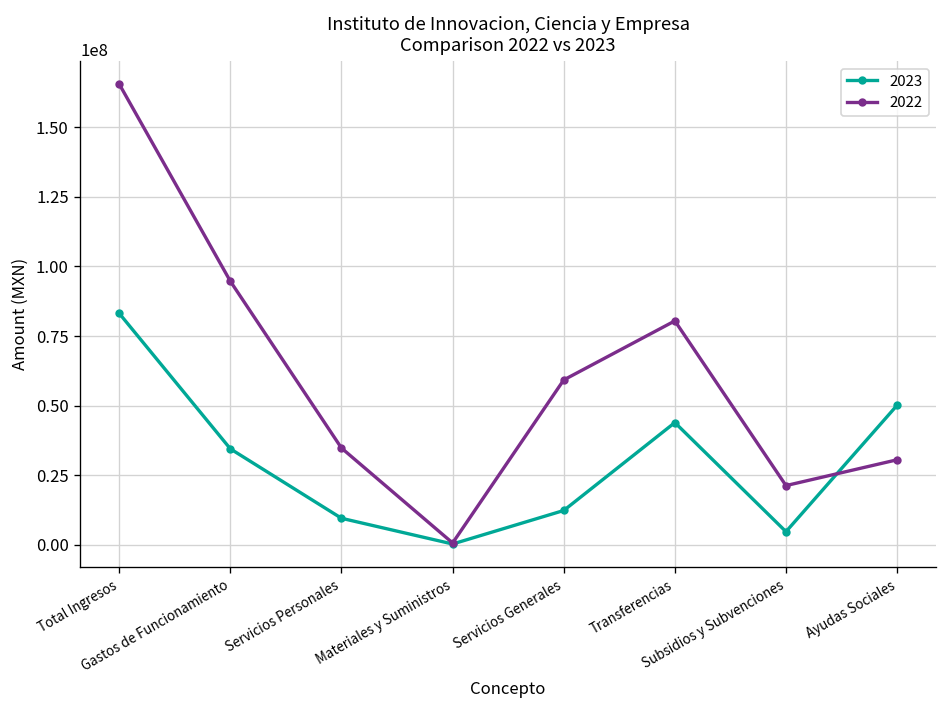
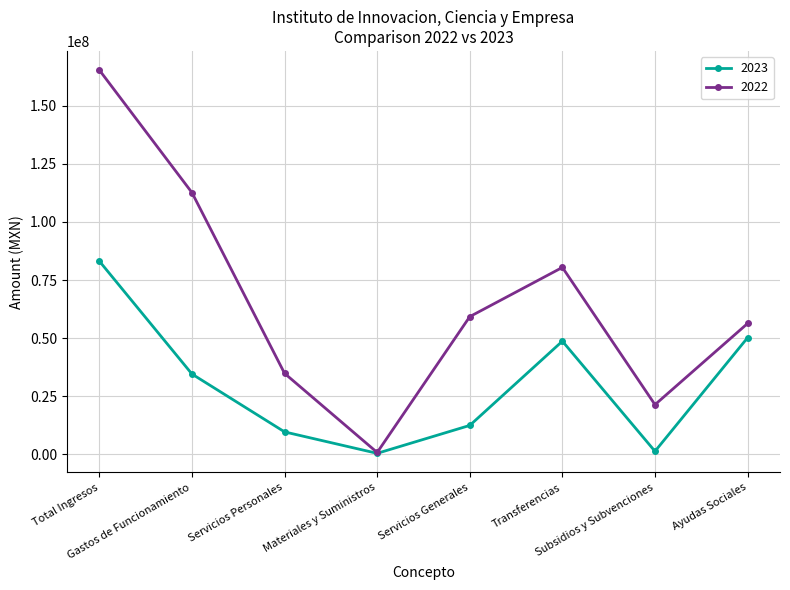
  {
    "2023": {
      "Total Ingresos": 83000000,
      "Gastos de Funcionamiento": 34000000,
      "Servicios Personales": 10000000,
      "Servicios Generales": 12000000,
-     "Transferencias": 44000000,
-     "Subsidios y Subvenciones": 5000000,
+     "Transferencias": 49000000,
+     "Subsidios y Subvenciones": 1000000,
      "Ayudas Sociales": 50000000
    },
    "2022": {
      "Total Ingresos": 165000000,
-     "Gastos de Funcionamiento": 95000000,
+     "Gastos de Funcionamiento": 113000000,
      "Servicios Personales": 35000000,
      "Servicios Generales": 59000000,
      "Transferencias": 80000000,
      "Subsidios y Subvenciones": 21000000,
-     "Ayudas Sociales": 31000000
+     "Ayudas Sociales": 56000000
    }
  }
